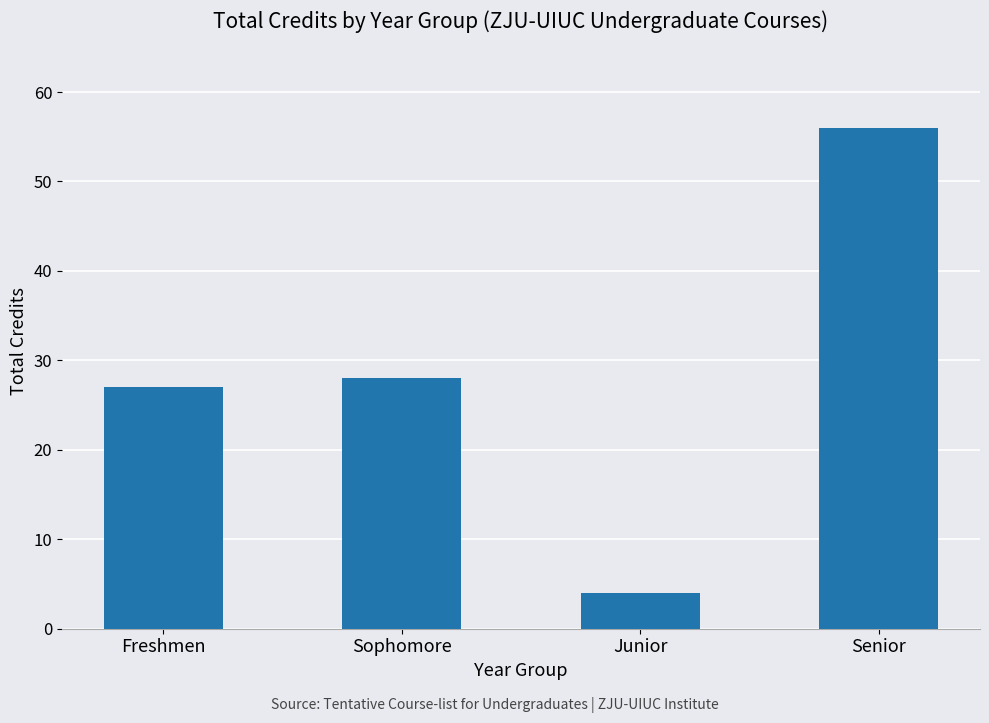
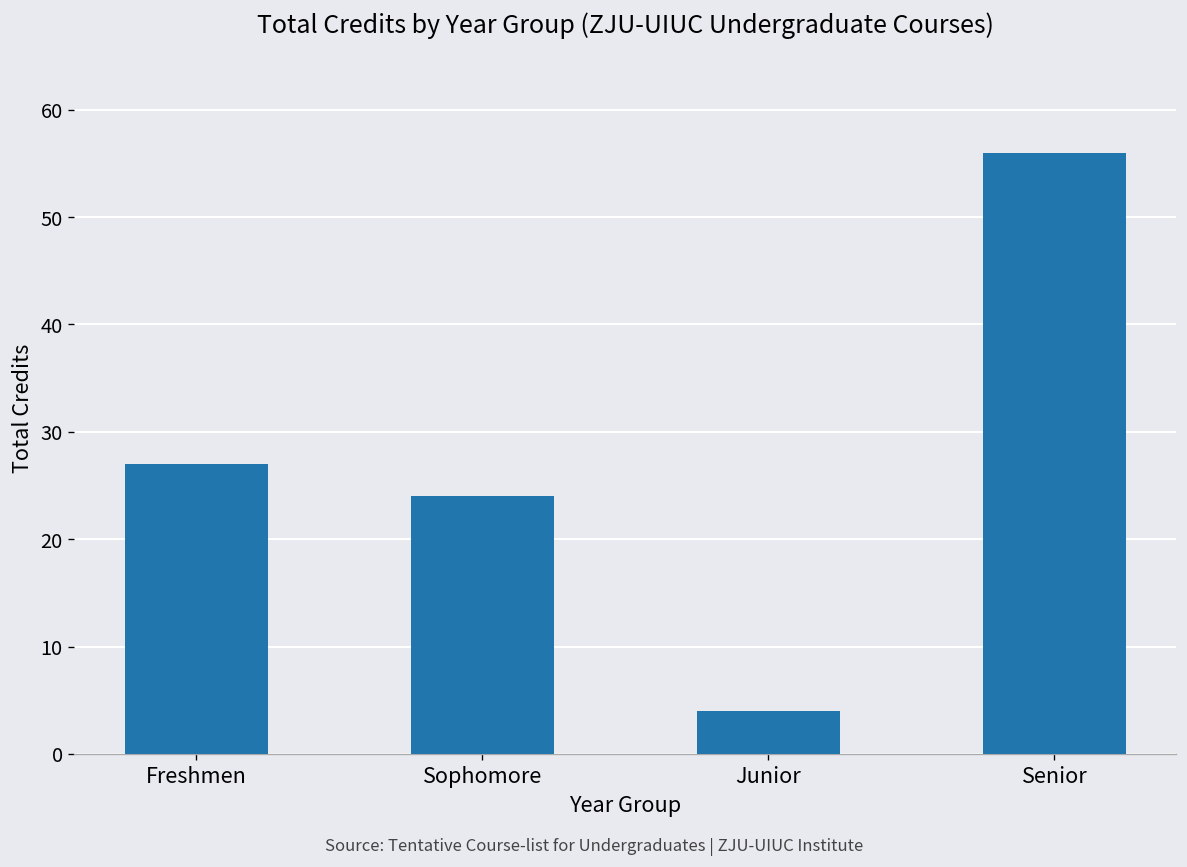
  {
    "Freshmen": 27,
-   "Sophomore": 28,
+   "Sophomore": 24,
    "Junior": 4,
    "Senior": 56
  }
